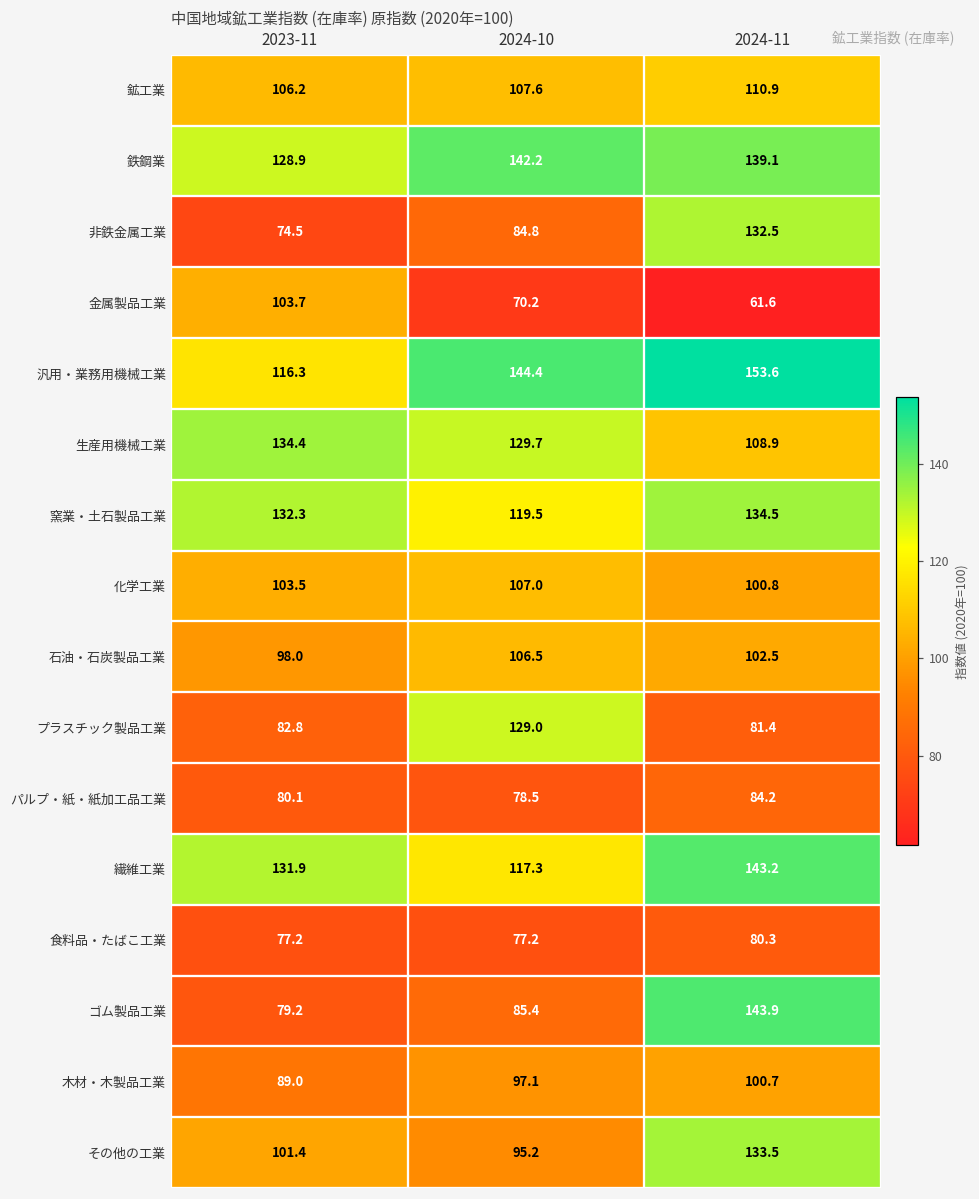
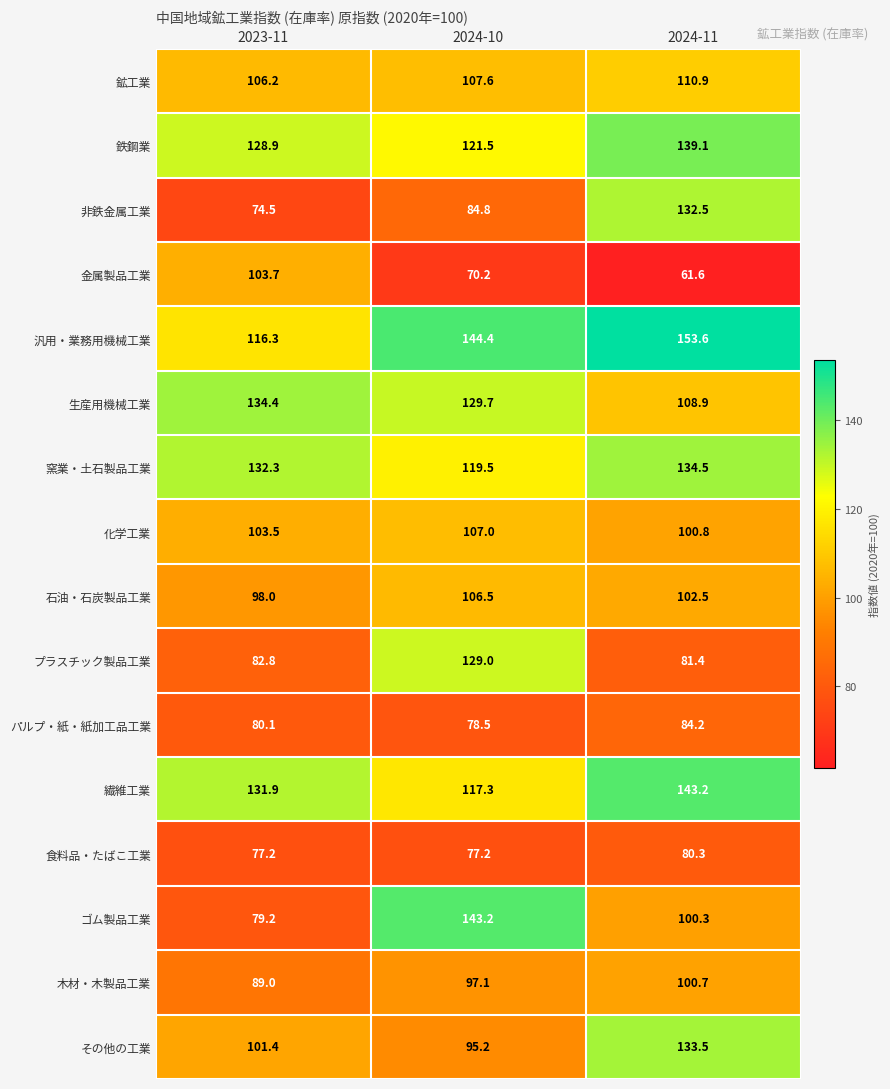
  {
    "鉱工業": {
      "2023-11": 106.2,
      "2024-10": 107.6,
      "2024-11": 110.9
    },
    "鉄鋼業": {
      "2023-11": 128.9,
-     "2024-10": 142.2,
+     "2024-10": 121.5,
      "2024-11": 139.1
    },
    "非鉄金属工業": {
      "2023-11": 74.5,
      "2024-10": 84.8,
      "2024-11": 132.5
    },
    "金属製品工業": {
      "2023-11": 103.7,
      "2024-10": 70.2,
      "2024-11": 61.6
    },
    "汎用・業務用機械工業": {
      "2023-11": 116.3,
      "2024-10": 144.4,
      "2024-11": 153.6
    },
    "生産用機械工業": {
      "2023-11": 134.4,
      "2024-10": 129.7,
      "2024-11": 108.9
    },
    "窯業・土石製品工業": {
      "2023-11": 132.3,
      "2024-10": 119.5,
      "2024-11": 134.5
    },
    "化学工業": {
      "2023-11": 103.5,
      "2024-10": 107.0,
      "2024-11": 100.8
    },
    "石油・石炭製品工業": {
      "2023-11": 98.0,
      "2024-10": 106.5,
      "2024-11": 102.5
    },
    "プラスチック製品工業": {
      "2023-11": 82.8,
      "2024-10": 129.0,
      "2024-11": 81.4
    },
    "パルプ・紙・紙加工品工業": {
      "2023-11": 80.1,
      "2024-10": 78.5,
      "2024-11": 84.2
    },
    "繊維工業": {
      "2023-11": 131.9,
      "2024-10": 117.3,
      "2024-11": 143.2
    },
    "食料品・たばこ工業": {
      "2023-11": 77.2,
      "2024-10": 77.2,
      "2024-11": 80.3
    },
    "ゴム製品工業": {
      "2023-11": 79.2,
-     "2024-10": 85.4,
-     "2024-11": 143.9
+     "2024-10": 143.2,
+     "2024-11": 100.3
    },
    "木材・木製品工業": {
      "2023-11": 89.0,
      "2024-10": 97.1,
      "2024-11": 100.7
    },
    "その他の工業": {
      "2023-11": 101.4,
      "2024-10": 95.2,
      "2024-11": 133.5
    }
  }
